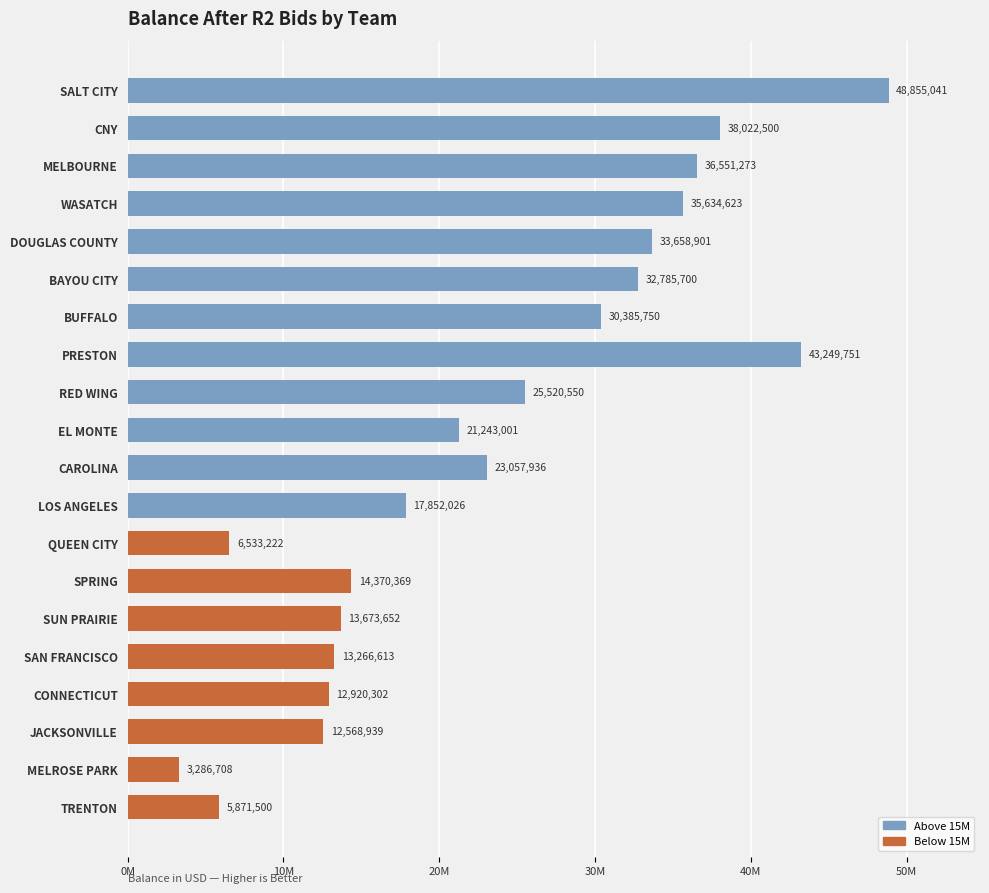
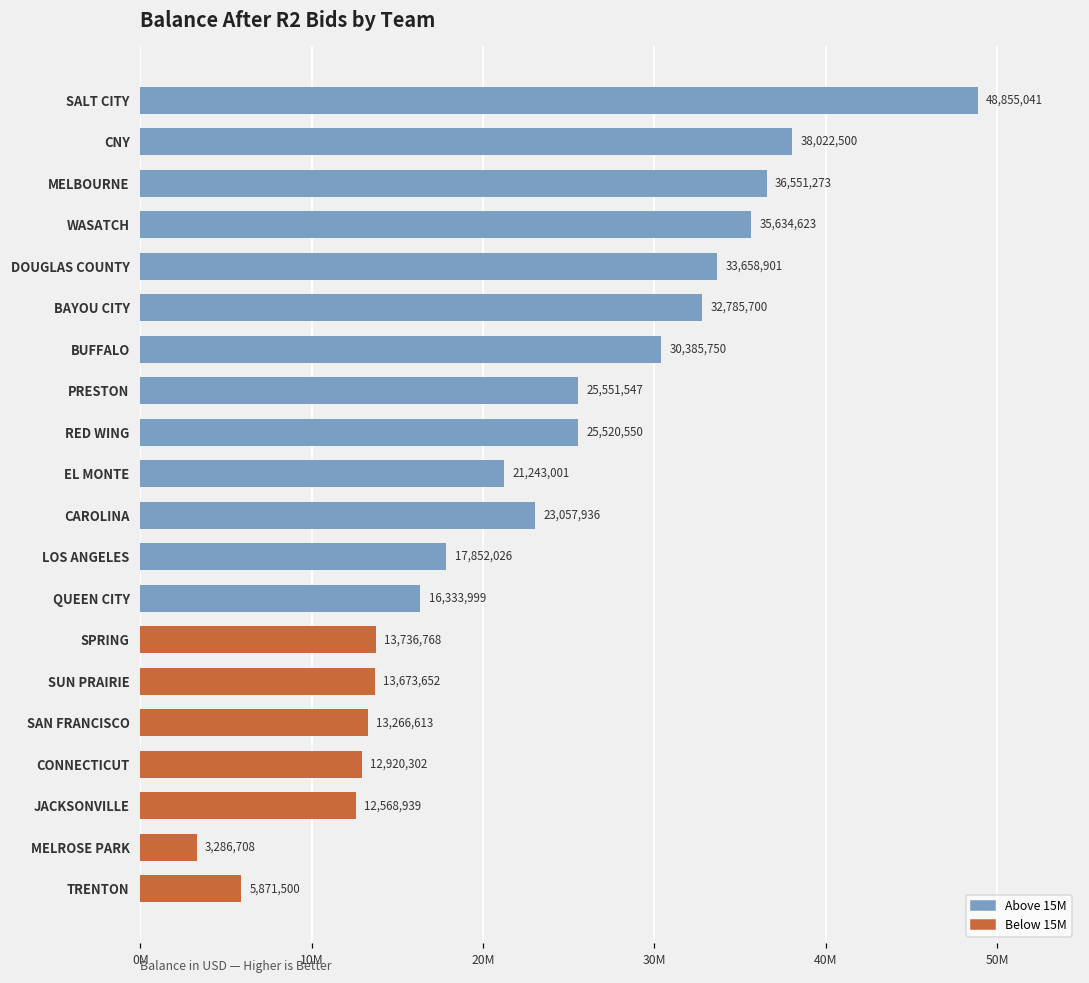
  {
    "SALT CITY": "48,855,041",
    "CNY": "38,022,500",
    "MELBOURNE": "36,551,273",
    "WASATCH": "35,634,623",
    "DOUGLAS COUNTY": "33,658,901",
    "BAYOU CITY": "32,785,700",
    "BUFFALO": "30,385,750",
-   "PRESTON": "43,249,751",
+   "PRESTON": "25,551,547",
    "RED WING": "25,520,550",
    "EL MONTE": "21,243,001",
    "CAROLINA": "23,057,936",
    "LOS ANGELES": "17,852,026",
-   "QUEEN CITY": "6,533,222",
-   "SPRING": "14,370,369",
+   "QUEEN CITY": "16,333,999",
+   "SPRING": "13,736,768",
    "SUN PRAIRIE": "13,673,652",
    "SAN FRANCISCO": "13,266,613",
    "CONNECTICUT": "12,920,302",
    "JACKSONVILLE": "12,568,939",
    "MELROSE PARK": "3,286,708",
    "TRENTON": "5,871,500"
  }
